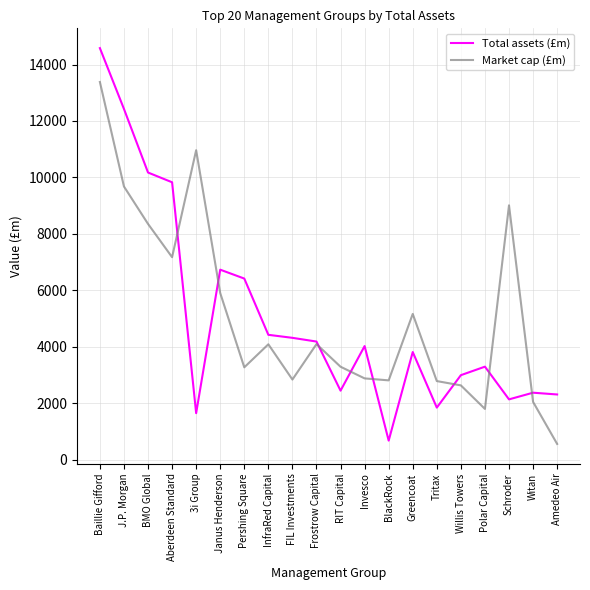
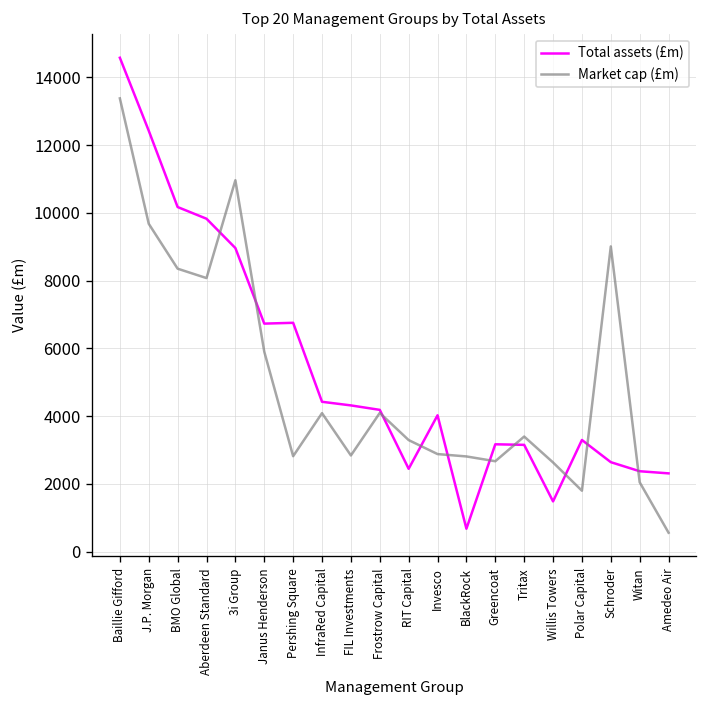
  {
    "Total assets (£m)": {
      "Baillie Gifford": 14600,
      "J.P. Morgan": 12400,
      "BMO Global": 10200,
      "Aberdeen Standard": 9800,
-     "3i Group": 1600,
+     "3i Group": 9000,
      "Janus Henderson": 6700,
-     "Pershing Square": 6400,
+     "Pershing Square": 6800,
      "InfraRed Capital": 4400,
      "FIL Investments": 4300,
      "RIT Capital": 2400,
      "Invesco": 4000,
      "BlackRock": 700,
-     "Greencoat": 3800,
-     "Tritax": 1800,
-     "Willis Towers": 3000,
+     "Greencoat": 3200,
+     "Tritax": 3200,
+     "Willis Towers": 1500,
      "Polar Capital": 3300,
-     "Schroder": 2100,
+     "Schroder": 2600,
      "Witan": 2400,
      "Amedeo Air": 2300
    },
    "Market cap (£m)": {
      "Baillie Gifford": 13400,
      "J.P. Morgan": 9700,
      "BMO Global": 8400,
-     "Aberdeen Standard": 7200,
+     "Aberdeen Standard": 8100,
      "3i Group": 11000,
      "Janus Henderson": 5900,
-     "Pershing Square": 3300,
+     "Pershing Square": 2800,
      "InfraRed Capital": 4100,
      "FIL Investments": 2800,
      "RIT Capital": 3300,
      "Invesco": 2900,
      "BlackRock": 2800,
-     "Greencoat": 5200,
-     "Tritax": 2800,
+     "Greencoat": 2700,
+     "Tritax": 3400,
      "Willis Towers": 2600,
      "Polar Capital": 1800,
      "Schroder": 9000,
      "Witan": 2000,
      "Amedeo Air": 600
    }
  }
